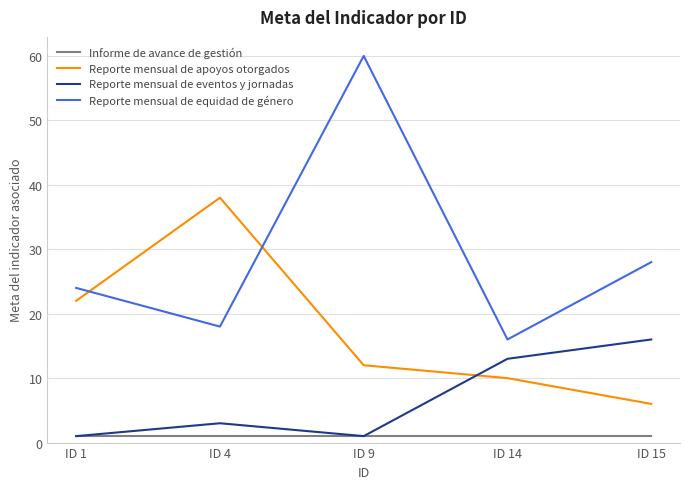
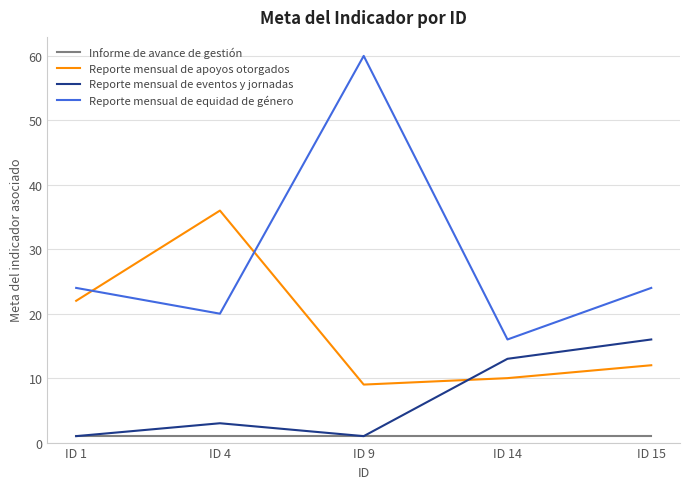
  {
    "Informe de avance de gestión": {
      "ID 4": 1,
      "ID 14": 1,
      "ID 15": 1
    },
    "Reporte mensual de apoyos otorgados": {
      "ID 1": 22,
-     "ID 4": 38,
-     "ID 9": 12,
+     "ID 4": 36,
+     "ID 9": 9,
      "ID 14": 10,
-     "ID 15": 6
+     "ID 15": 12
    },
    "Reporte mensual de eventos y jornadas": {
      "ID 4": 3,
      "ID 14": 13,
      "ID 15": 16
    },
    "Reporte mensual de equidad de género": {
      "ID 1": 24,
-     "ID 4": 18,
+     "ID 4": 20,
      "ID 9": 60,
      "ID 14": 16,
-     "ID 15": 28
+     "ID 15": 24
    }
  }
